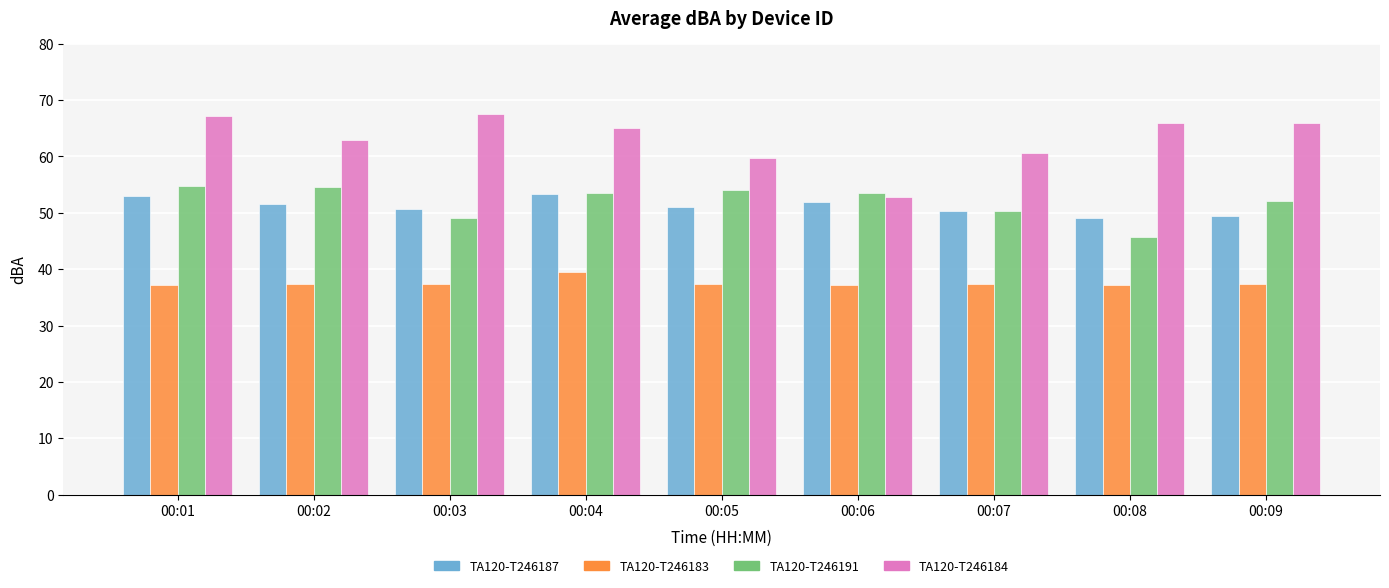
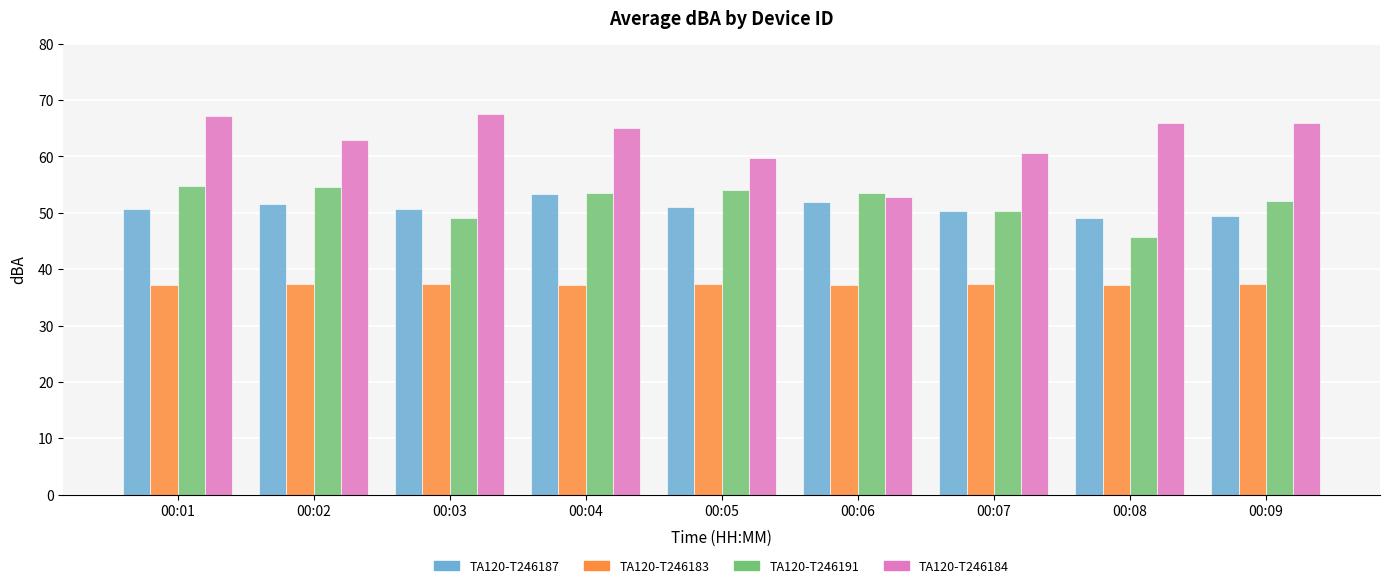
  {
    "TA120-T246187": {
-     "00:01": 53,
+     "00:01": 51,
      "00:02": 52,
      "00:03": 51,
      "00:04": 53,
      "00:05": 51,
      "00:06": 52,
      "00:07": 50,
      "00:08": 49,
      "00:09": 49
    },
    "TA120-T246183": {
      "00:01": 37,
      "00:02": 37,
      "00:03": 37,
-     "00:04": 40,
+     "00:04": 37,
      "00:05": 37,
      "00:06": 37,
      "00:07": 37,
      "00:08": 37,
      "00:09": 37
    },
    "TA120-T246191": {
      "00:01": 55,
      "00:02": 55,
      "00:03": 49,
      "00:04": 54,
      "00:05": 54,
      "00:06": 54,
      "00:07": 50,
      "00:08": 46,
      "00:09": 52
    },
    "TA120-T246184": {
      "00:01": 67,
      "00:02": 63,
      "00:03": 68,
      "00:04": 65,
      "00:05": 60,
      "00:06": 53,
      "00:07": 61,
      "00:08": 66,
      "00:09": 66
    }
  }
